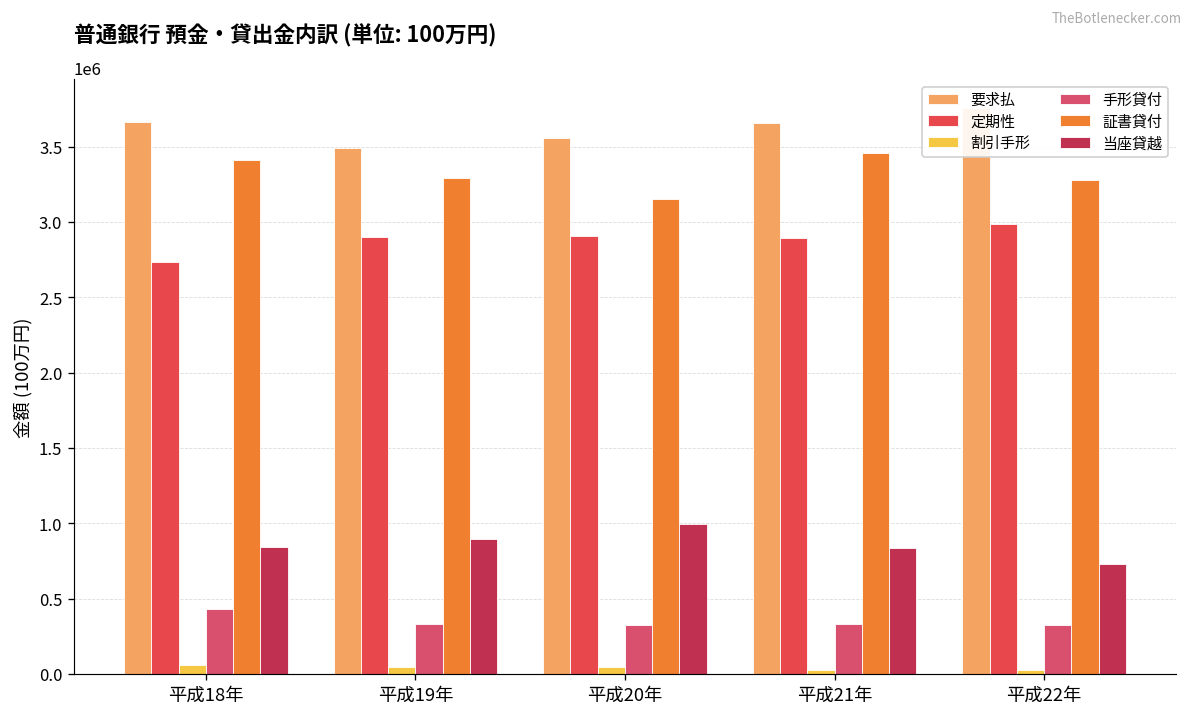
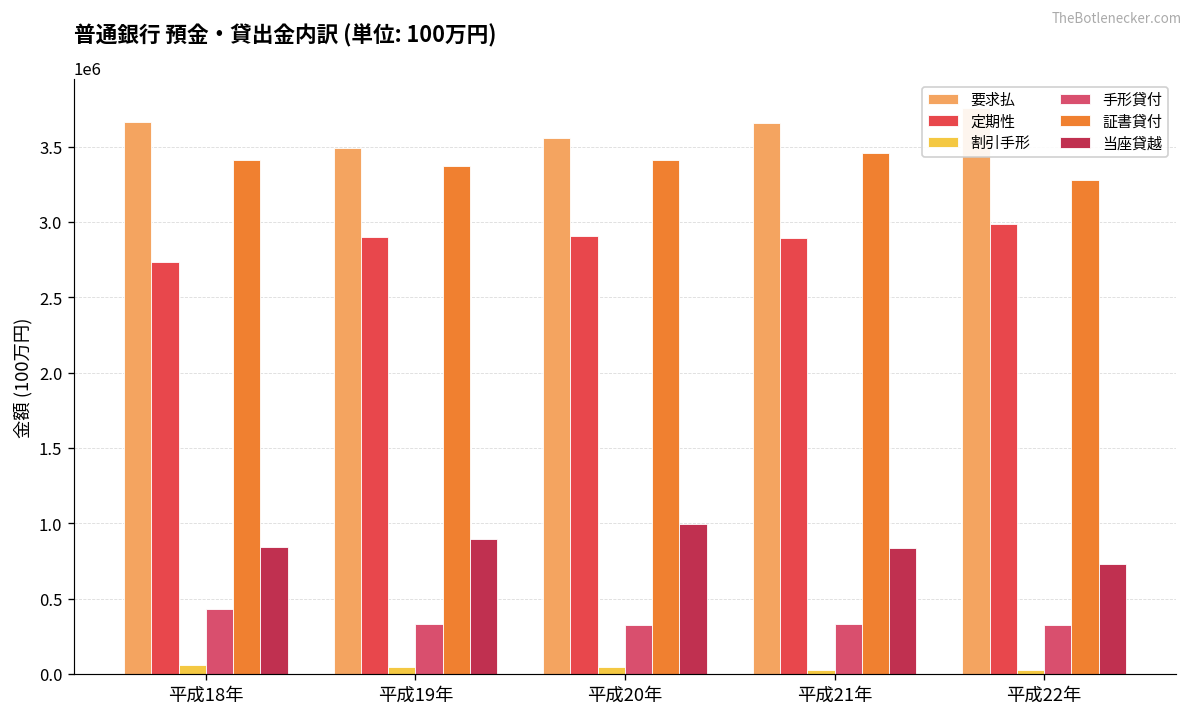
  {
    "証書貸付": {
      "平成18年": 3410000,
-     "平成19年": 3300000,
-     "平成20年": 3150000,
+     "平成19年": 3370000,
+     "平成20年": 3410000,
      "平成21年": 3460000,
      "平成22年": 3280000
    }
  }
